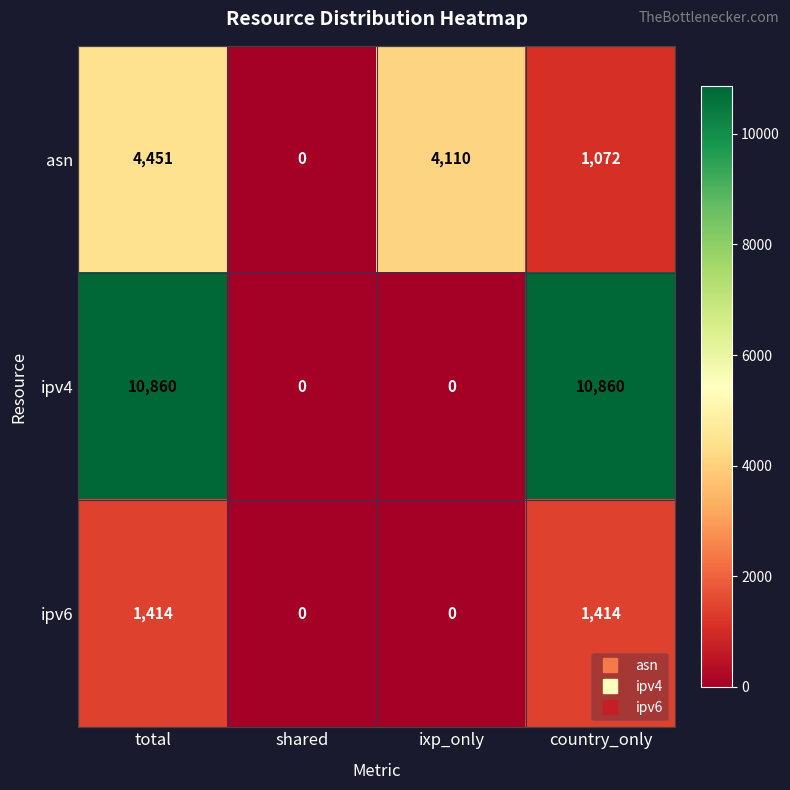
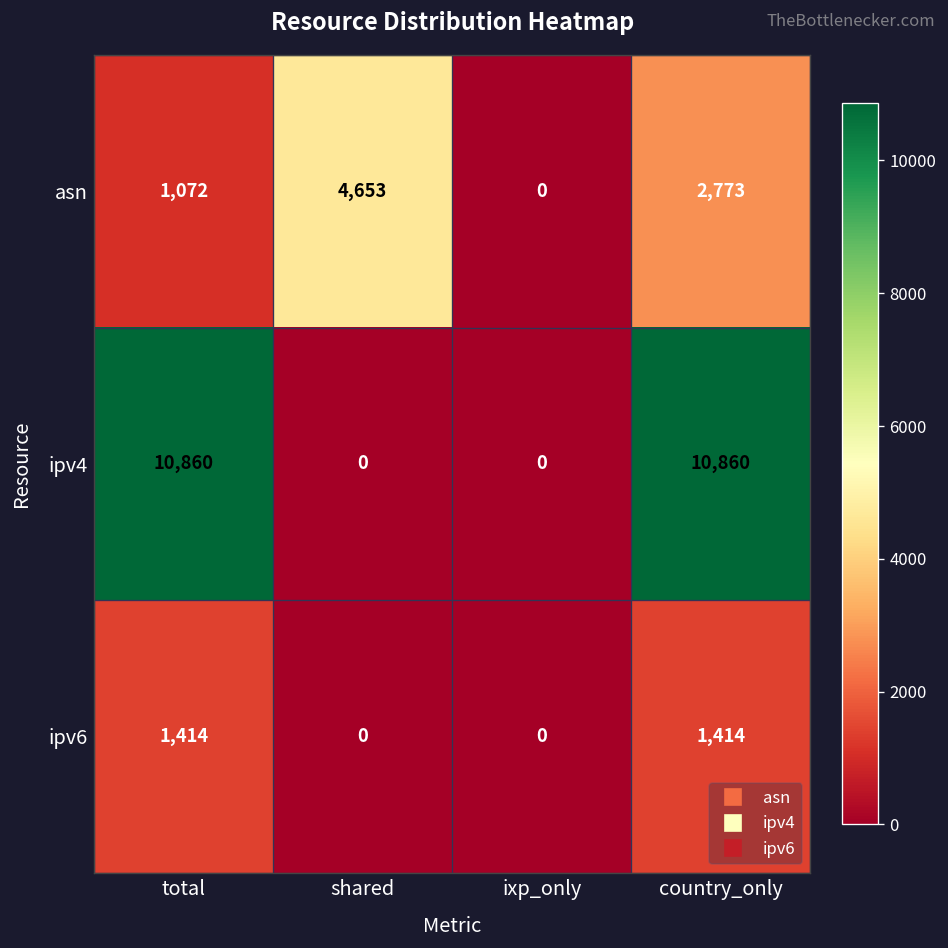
  {
    "asn": {
-     "total": "4,451",
-     "shared": "0",
-     "ixp_only": "4,110",
-     "country_only": "1,072"
+     "total": "1,072",
+     "shared": "4,653",
+     "ixp_only": "0",
+     "country_only": "2,773"
    },
    "ipv4": {
      "total": "10,860",
      "shared": "0",
      "ixp_only": "0",
      "country_only": "10,860"
    },
    "ipv6": {
      "total": "1,414",
      "shared": "0",
      "ixp_only": "0",
      "country_only": "1,414"
    }
  }
